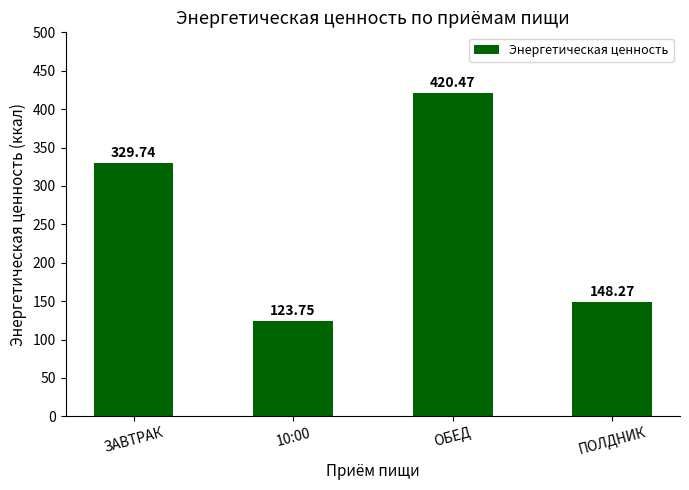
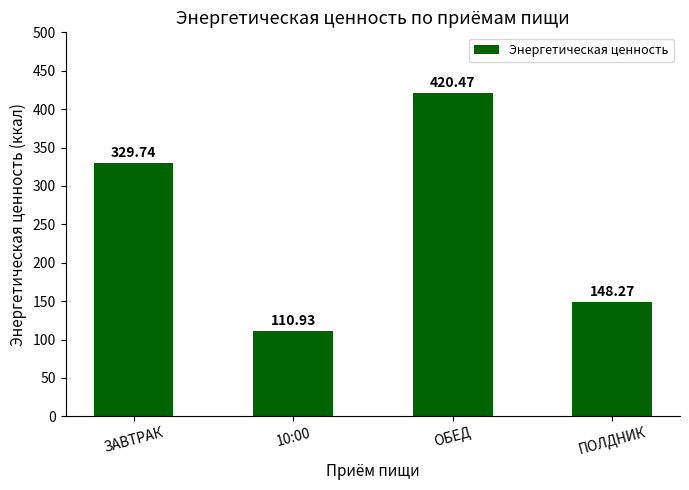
  {
    "ЗАВТРАК": 329.74,
-   "10:00": 123.75,
+   "10:00": 110.93,
    "ОБЕД": 420.47,
    "ПОЛДНИК": 148.27
  }
